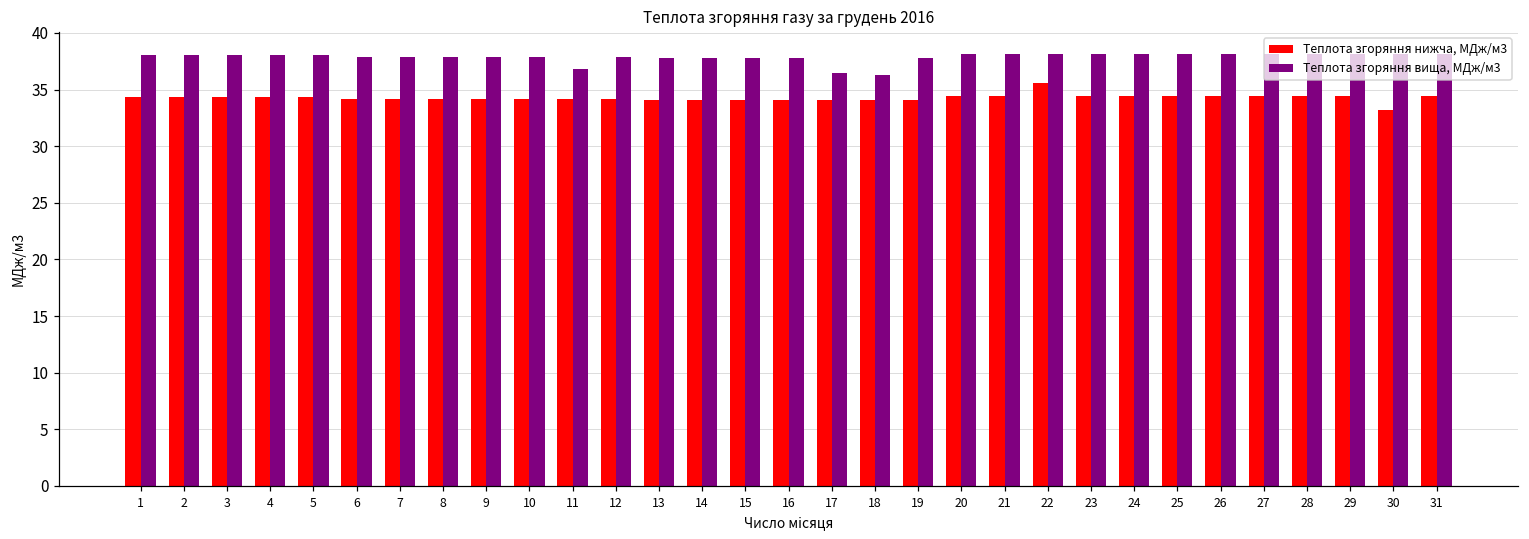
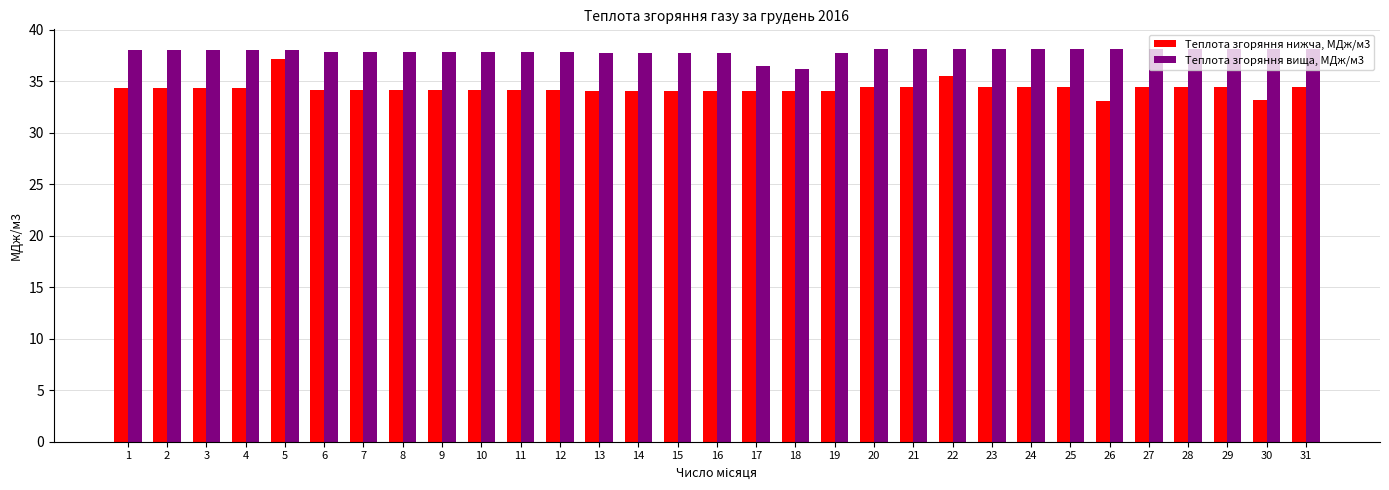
  {
    "Теплота згоряння нижча, МДж/м3": {
      "1": 34.4,
      "2": 34.4,
      "3": 34.4,
      "4": 34.4,
-     "5": 34.4,
+     "5": 37.2,
      "6": 34.2,
      "7": 34.2,
      "8": 34.2,
      "9": 34.2,
      "10": 34.2,
      "11": 34.2,
      "12": 34.2,
      "13": 34.1,
      "14": 34.1,
      "15": 34.1,
      "16": 34.1,
      "17": 34.1,
      "18": 34.1,
      "19": 34.1,
      "20": 34.4,
      "21": 34.4,
      "22": 35.5,
      "23": 34.4,
      "24": 34.4,
      "25": 34.4,
-     "26": 34.4,
+     "26": 33.1,
      "27": 34.4,
      "28": 34.4,
      "29": 34.4,
      "30": 33.2,
      "31": 34.4
    },
    "Теплота згоряння вища, МДж/м3": {
      "1": 38.1,
      "2": 38.1,
      "3": 38.1,
      "4": 38.1,
      "5": 38.1,
      "6": 37.9,
      "7": 37.9,
      "8": 37.9,
      "9": 37.9,
      "10": 37.9,
-     "11": 36.9,
+     "11": 37.9,
      "12": 37.9,
      "13": 37.8,
      "14": 37.8,
      "15": 37.8,
      "16": 37.8,
      "17": 36.5,
      "18": 36.2,
      "19": 37.8,
      "20": 38.2,
      "21": 38.2,
      "22": 38.2,
      "23": 38.2,
      "24": 38.2,
      "25": 38.2,
      "26": 38.2
    }
  }
